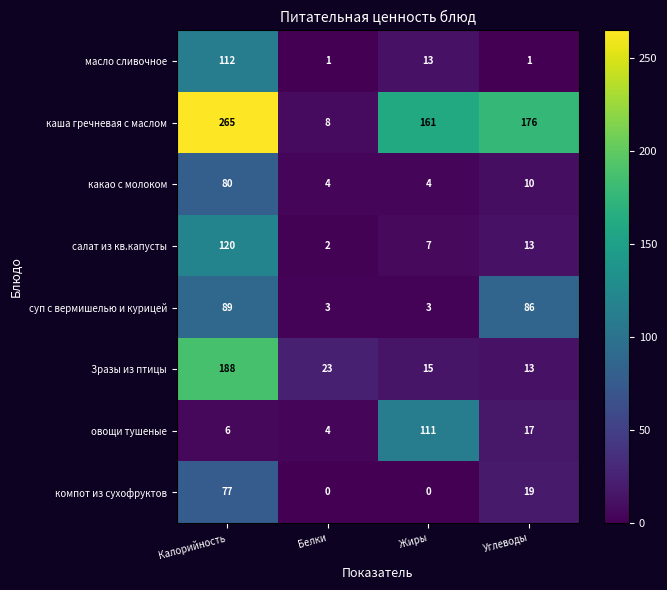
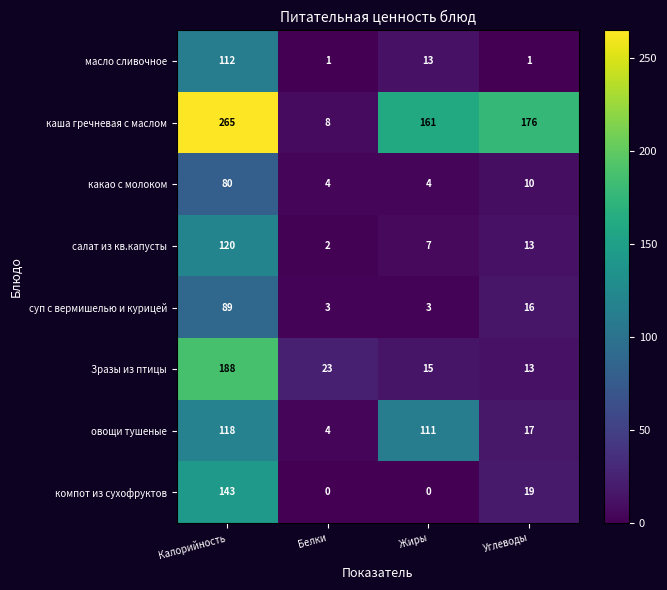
  {
    "масло сливочное": {
      "Калорийность": 112,
      "Белки": 1,
      "Жиры": 13,
      "Углеводы": 1
    },
    "каша гречневая с маслом": {
      "Калорийность": 265,
      "Белки": 8,
      "Жиры": 161,
      "Углеводы": 176
    },
    "какао с молоком": {
      "Калорийность": 80,
      "Белки": 4,
      "Жиры": 4,
      "Углеводы": 10
    },
    "салат из кв.капусты": {
      "Калорийность": 120,
      "Белки": 2,
      "Жиры": 7,
      "Углеводы": 13
    },
    "суп с вермишелью и курицей": {
      "Калорийность": 89,
      "Белки": 3,
      "Жиры": 3,
-     "Углеводы": 86
+     "Углеводы": 16
    },
    "Зразы из птицы": {
      "Калорийность": 188,
      "Белки": 23,
      "Жиры": 15,
      "Углеводы": 13
    },
    "овощи тушеные": {
-     "Калорийность": 6,
+     "Калорийность": 118,
      "Белки": 4,
      "Жиры": 111,
      "Углеводы": 17
    },
    "компот из сухофруктов": {
-     "Калорийность": 77,
+     "Калорийность": 143,
      "Белки": 0,
      "Жиры": 0,
      "Углеводы": 19
    }
  }
